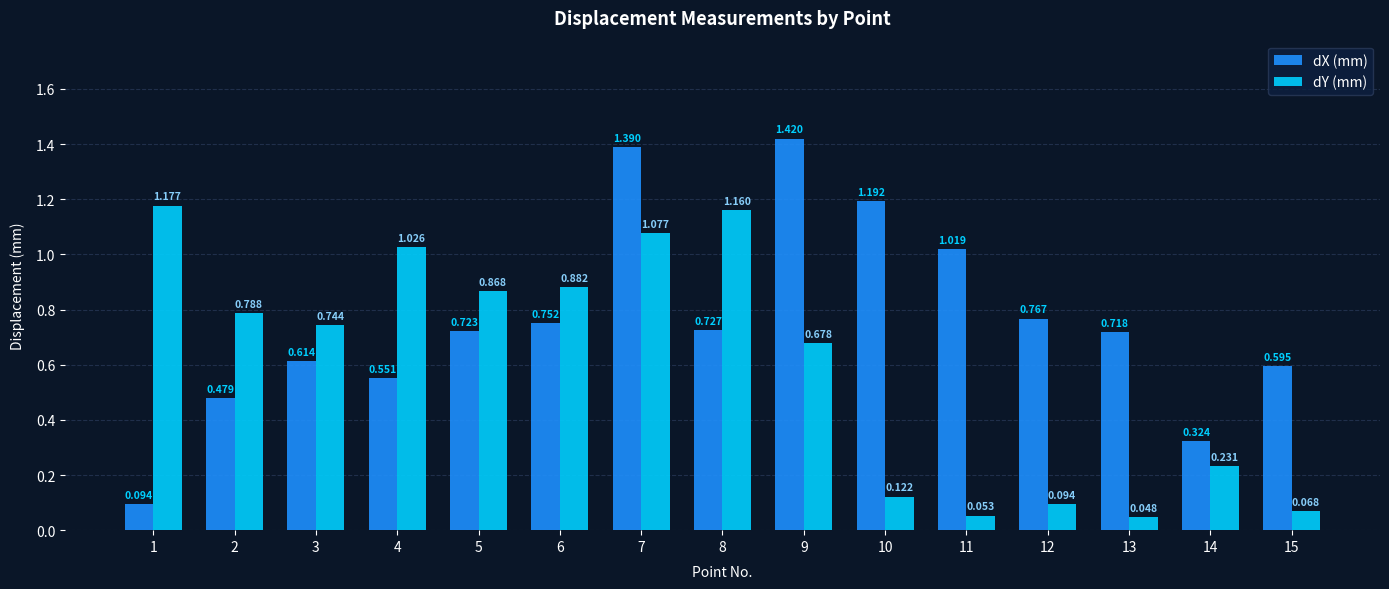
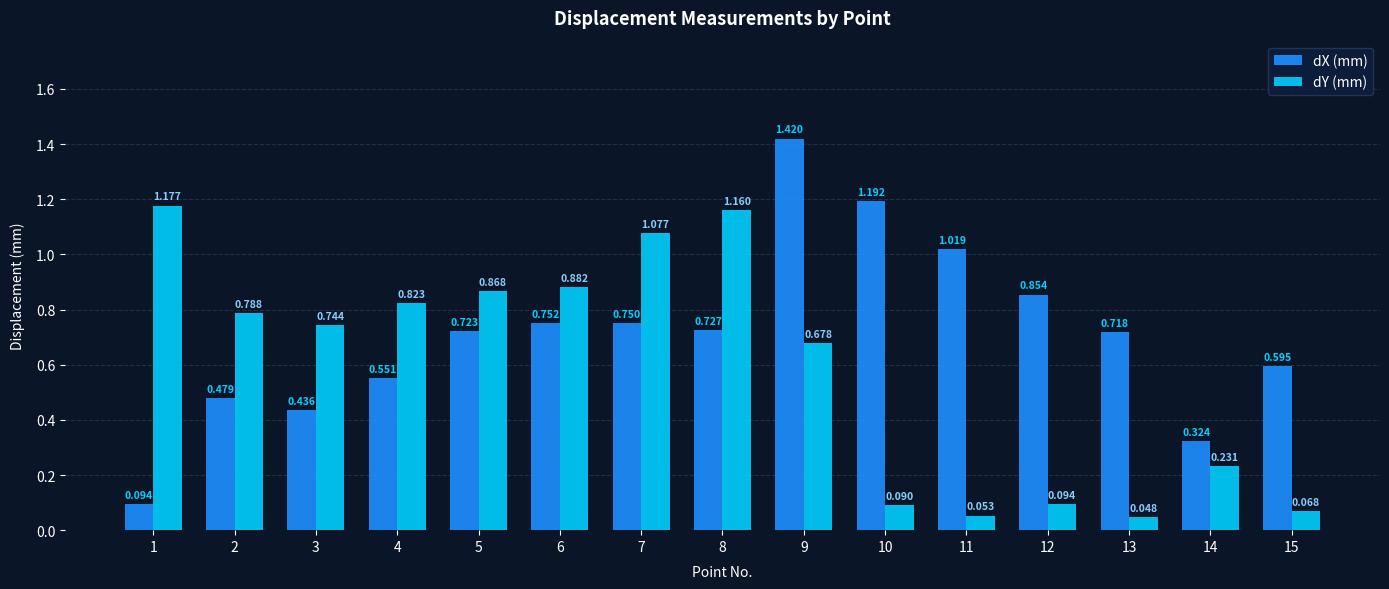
  {
    "dX (mm)": {
      "1": 0.094,
      "2": 0.479,
-     "3": 0.614,
+     "3": 0.436,
      "4": 0.551,
      "5": 0.723,
      "6": 0.752,
-     "7": 1.390,
+     "7": 0.750,
      "8": 0.727,
      "9": 1.420,
      "10": 1.192,
      "11": 1.019,
-     "12": 0.767,
+     "12": 0.854,
      "13": 0.718,
      "14": 0.324,
      "15": 0.595
    },
    "dY (mm)": {
      "1": 1.177,
      "2": 0.788,
      "3": 0.744,
-     "4": 1.026,
+     "4": 0.823,
      "5": 0.868,
      "6": 0.882,
      "7": 1.077,
      "8": 1.160,
      "9": 0.678,
-     "10": 0.122,
+     "10": 0.090,
      "11": 0.053,
      "12": 0.094,
      "13": 0.048,
      "14": 0.231,
      "15": 0.068
    }
  }
